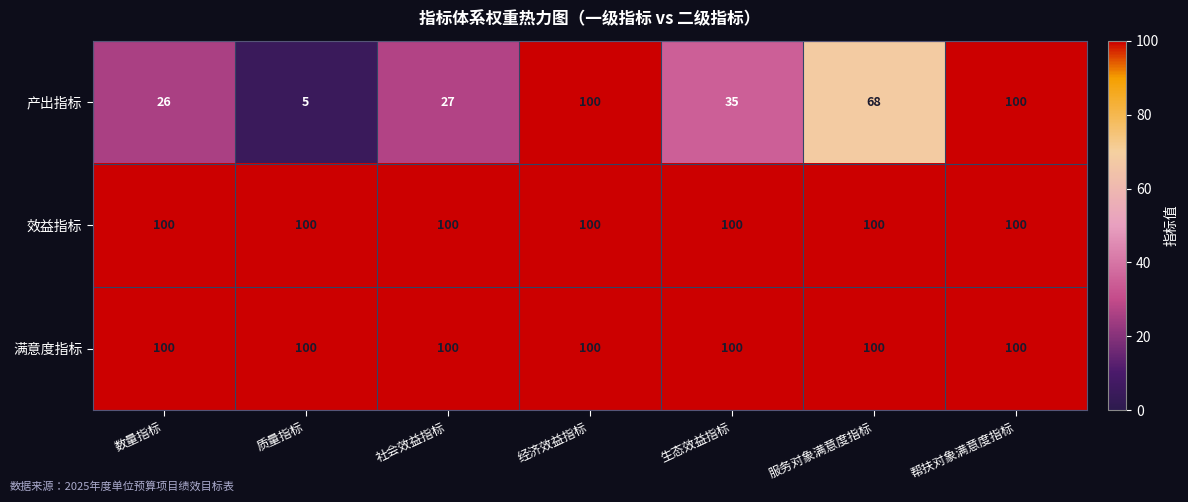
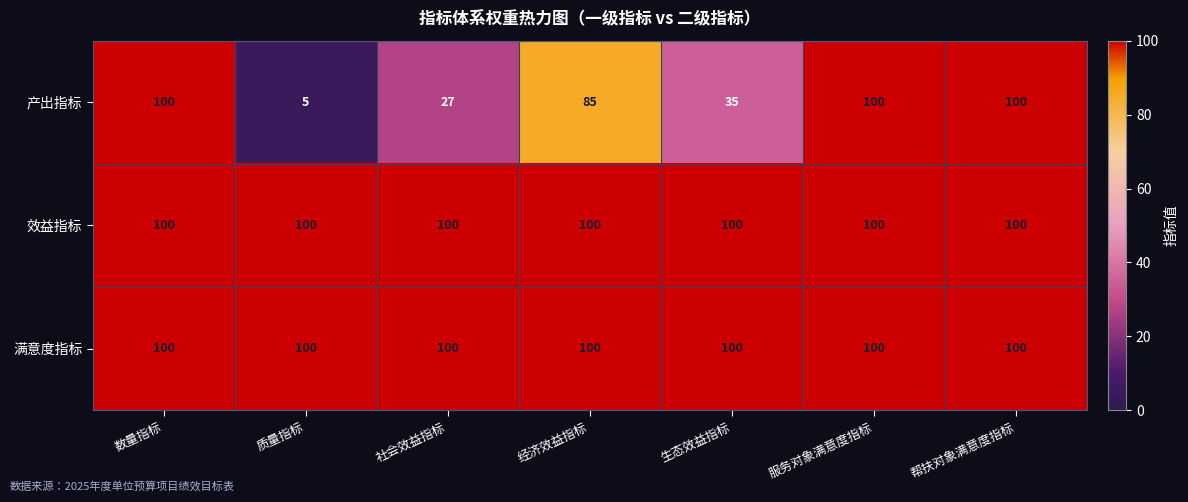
  {
    "产出指标": {
-     "数量指标": 26,
+     "数量指标": 100,
      "质量指标": 5,
      "社会效益指标": 27,
-     "经济效益指标": 100,
+     "经济效益指标": 85,
      "生态效益指标": 35,
-     "服务对象满意度指标": 68,
+     "服务对象满意度指标": 100,
      "帮扶对象满意度指标": 100
    },
    "效益指标": {
      "数量指标": 100,
      "质量指标": 100,
      "社会效益指标": 100,
      "经济效益指标": 100,
      "生态效益指标": 100,
      "服务对象满意度指标": 100,
      "帮扶对象满意度指标": 100
    },
    "满意度指标": {
      "数量指标": 100,
      "质量指标": 100,
      "社会效益指标": 100,
      "经济效益指标": 100,
      "生态效益指标": 100,
      "服务对象满意度指标": 100,
      "帮扶对象满意度指标": 100
    }
  }
